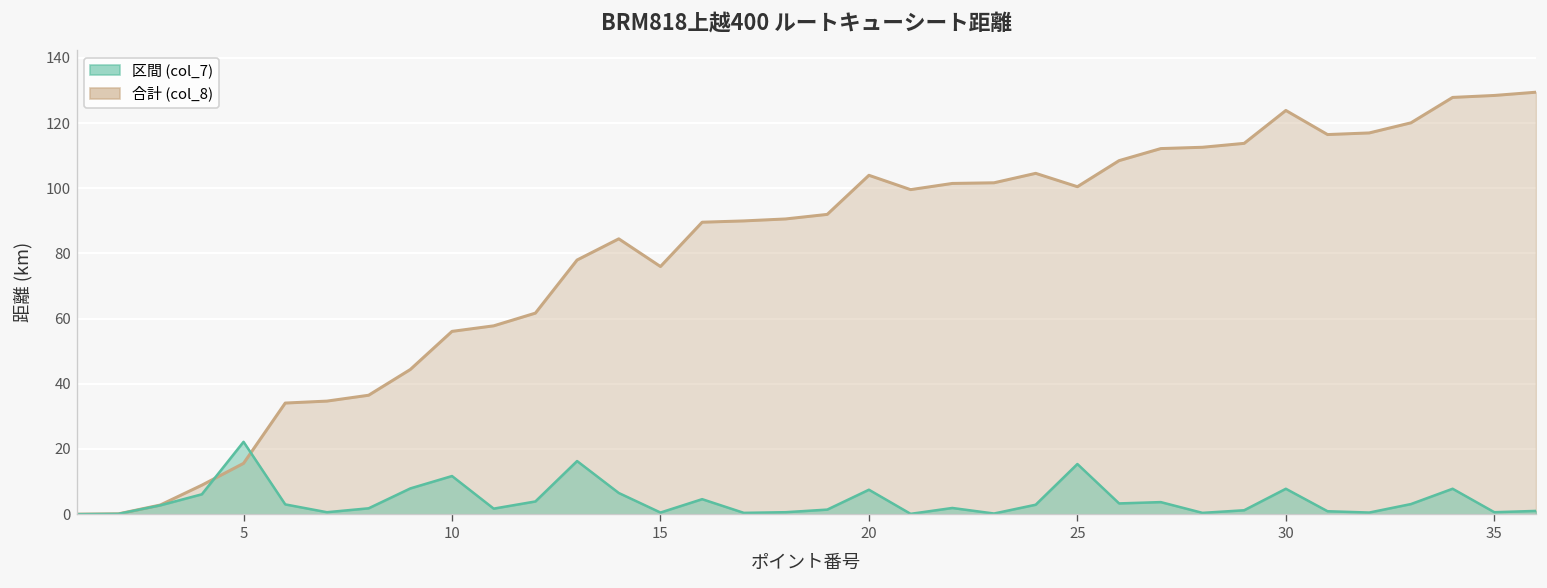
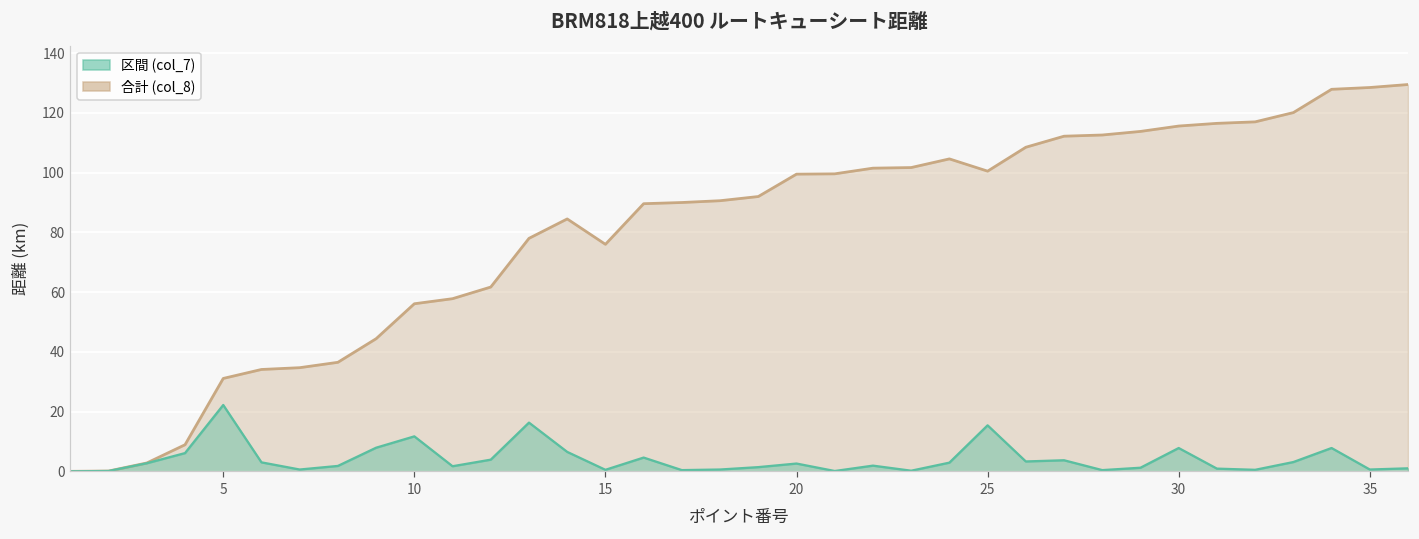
  {
    "合計 (col_8)": {
-     "5": 16,
+     "5": 31,
      "10": 56,
      "15": 76,
-     "20": 104,
+     "20": 100,
      "25": 101,
-     "30": 124,
+     "30": 116,
      "35": 129
    },
    "区間 (col_7)": {
      "5": 22,
      "10": 12,
      "15": 1,
-     "20": 8,
+     "20": 3,
      "25": 15,
      "30": 8,
      "35": 1
    }
  }
